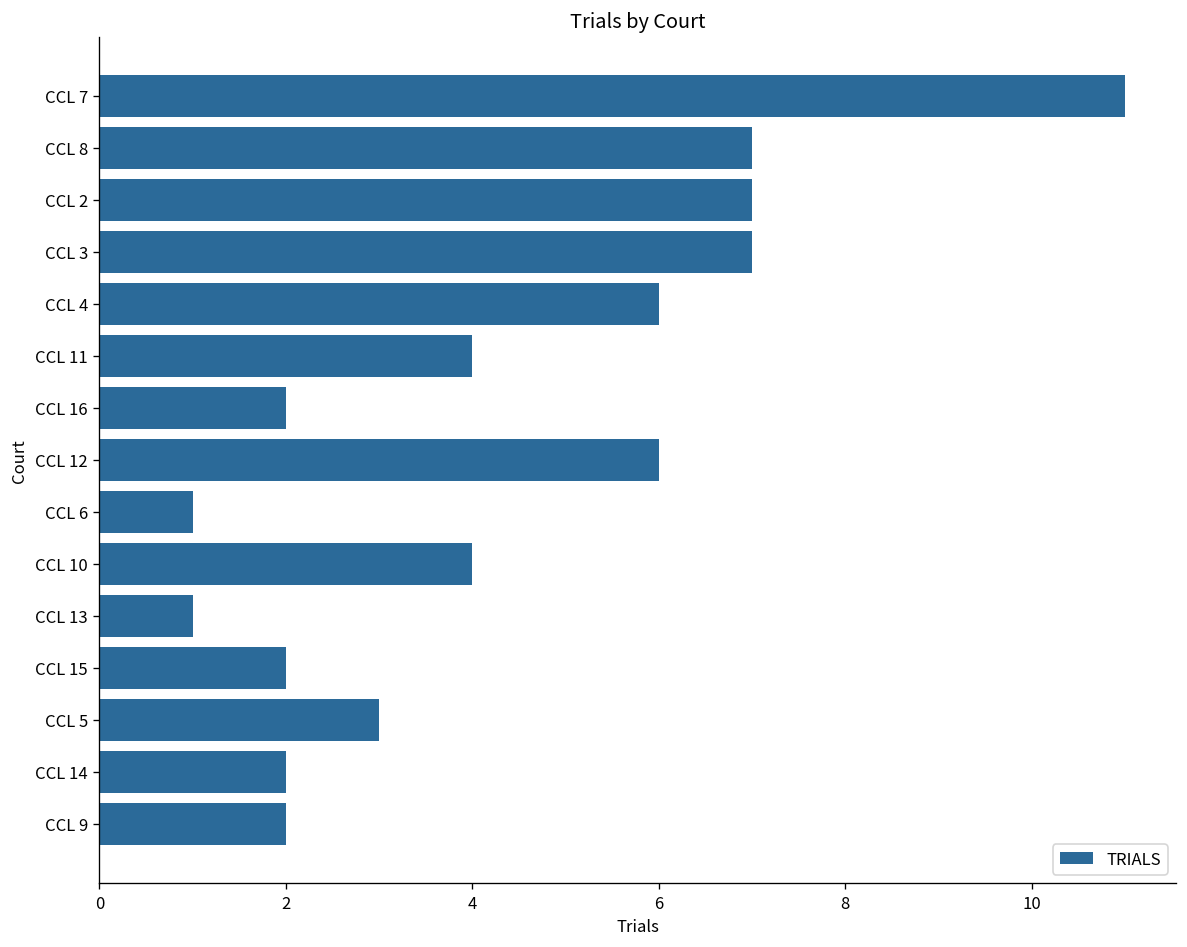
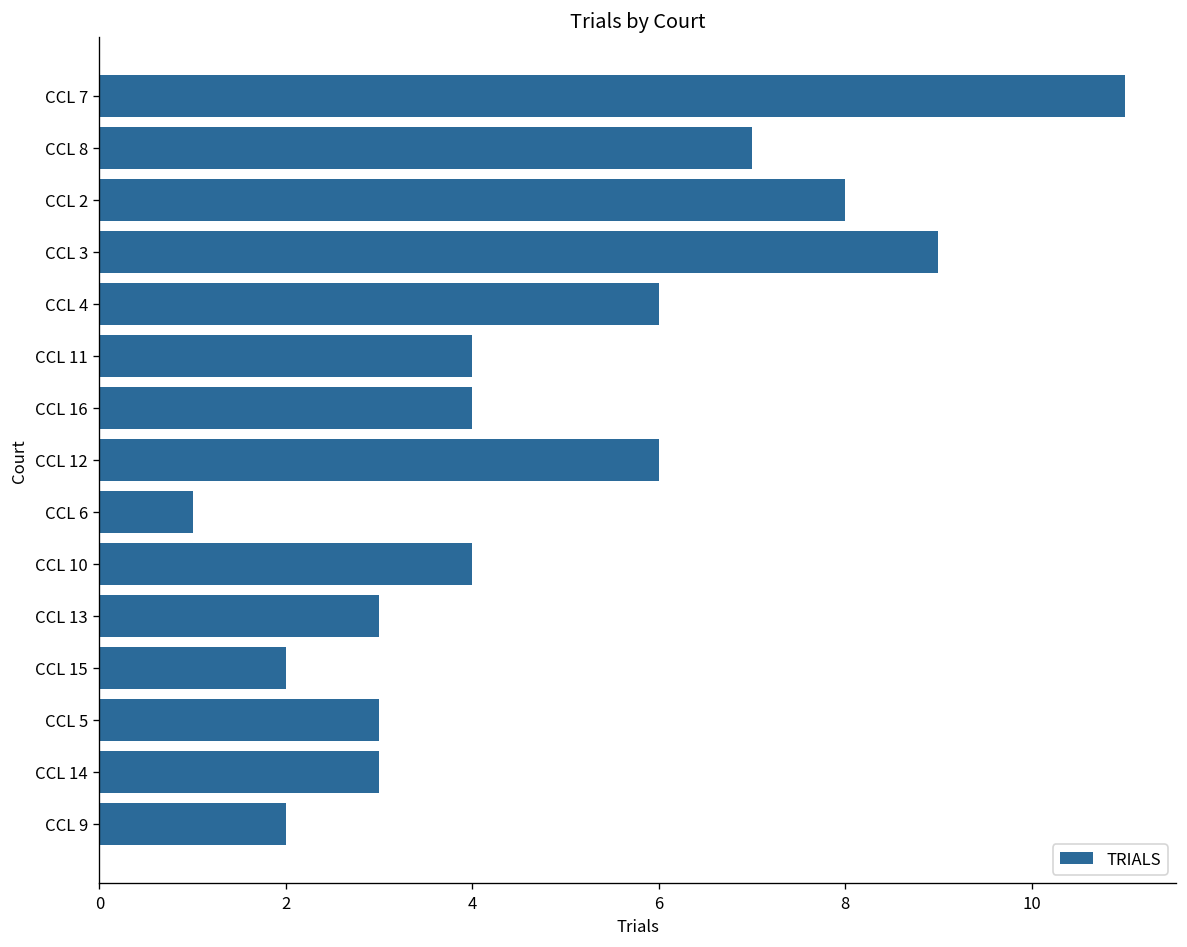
  {
    "CCL 7": 11,
    "CCL 8": 7,
-   "CCL 2": 7,
-   "CCL 3": 7,
+   "CCL 2": 8,
+   "CCL 3": 9,
    "CCL 4": 6,
    "CCL 11": 4,
-   "CCL 16": 2,
+   "CCL 16": 4,
    "CCL 6": 1,
    "CCL 10": 4,
-   "CCL 13": 1,
+   "CCL 13": 3,
    "CCL 15": 2,
    "CCL 5": 3,
-   "CCL 14": 2,
+   "CCL 14": 3,
    "CCL 9": 2
  }
